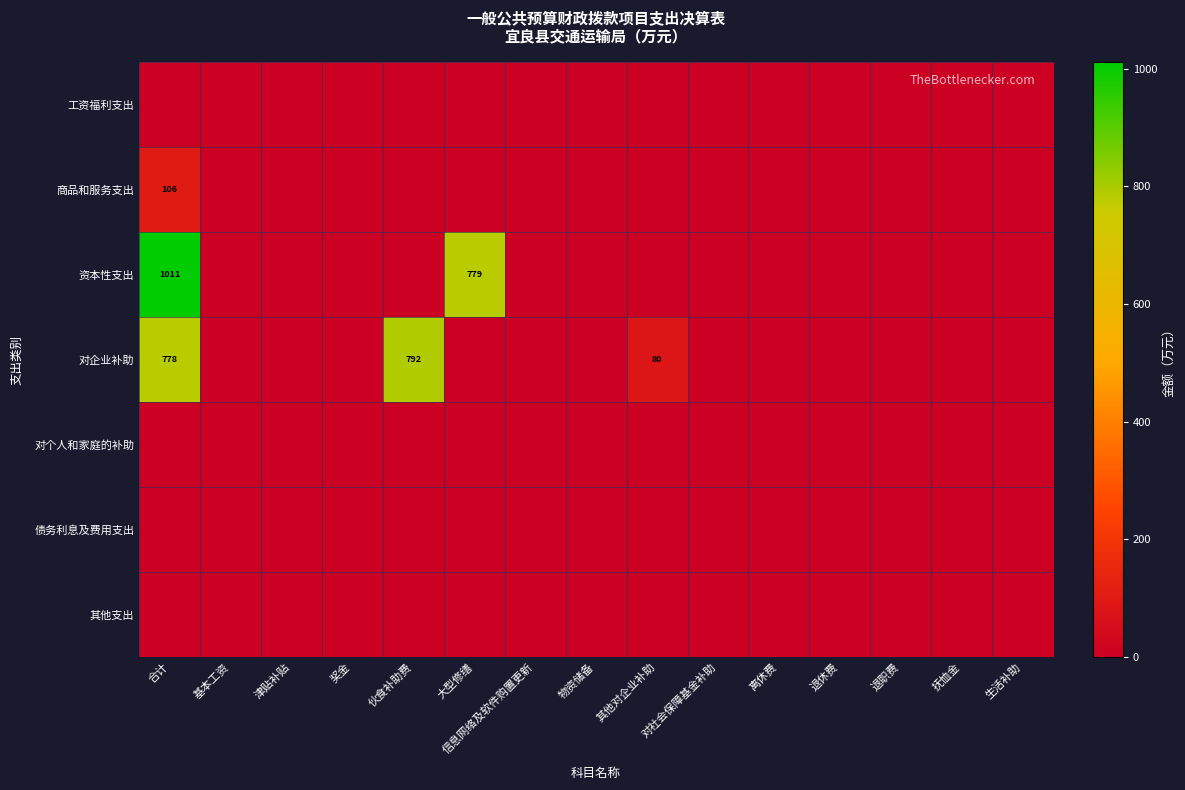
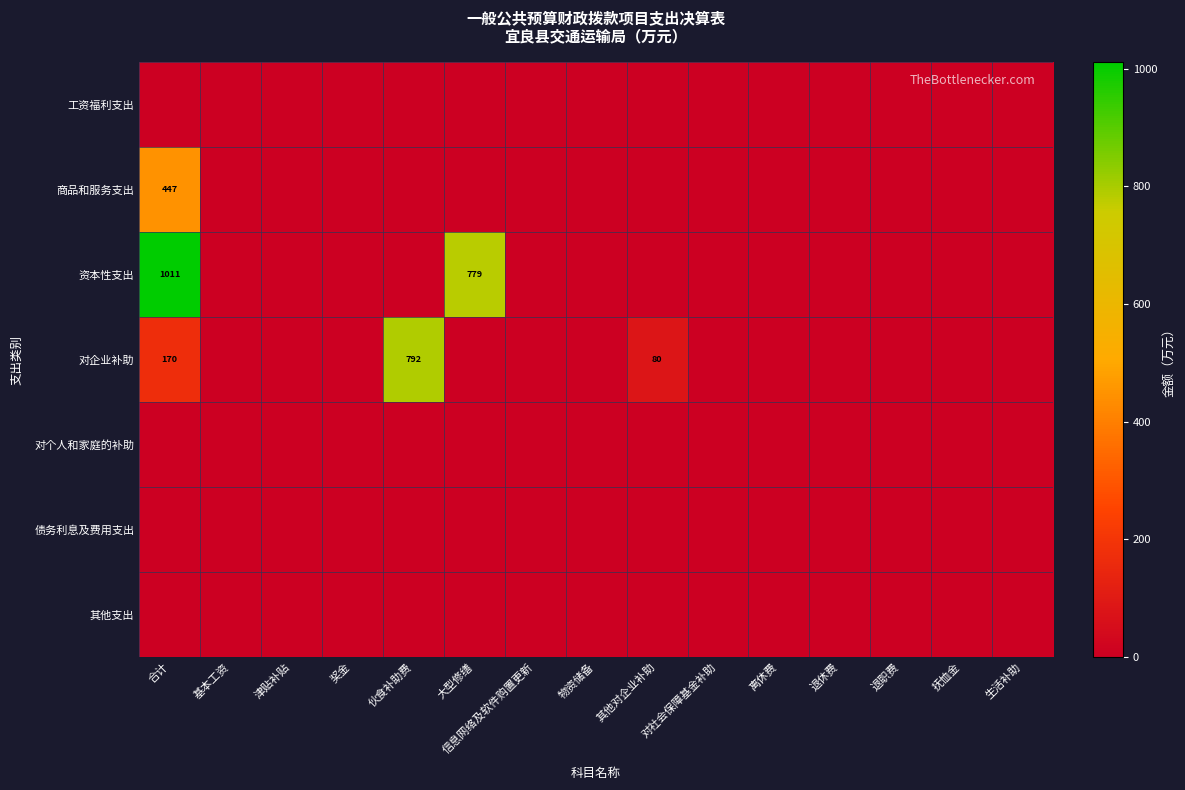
  {
    "商品和服务支出": {
-     "合计": 106
+     "合计": 447
    },
    "资本性支出": {
      "合计": 1011,
      "大型修缮": 779
    },
    "对企业补助": {
-     "合计": 778,
+     "合计": 170,
      "伙食补助费": 792,
      "其他对企业补助": 80
    }
  }
